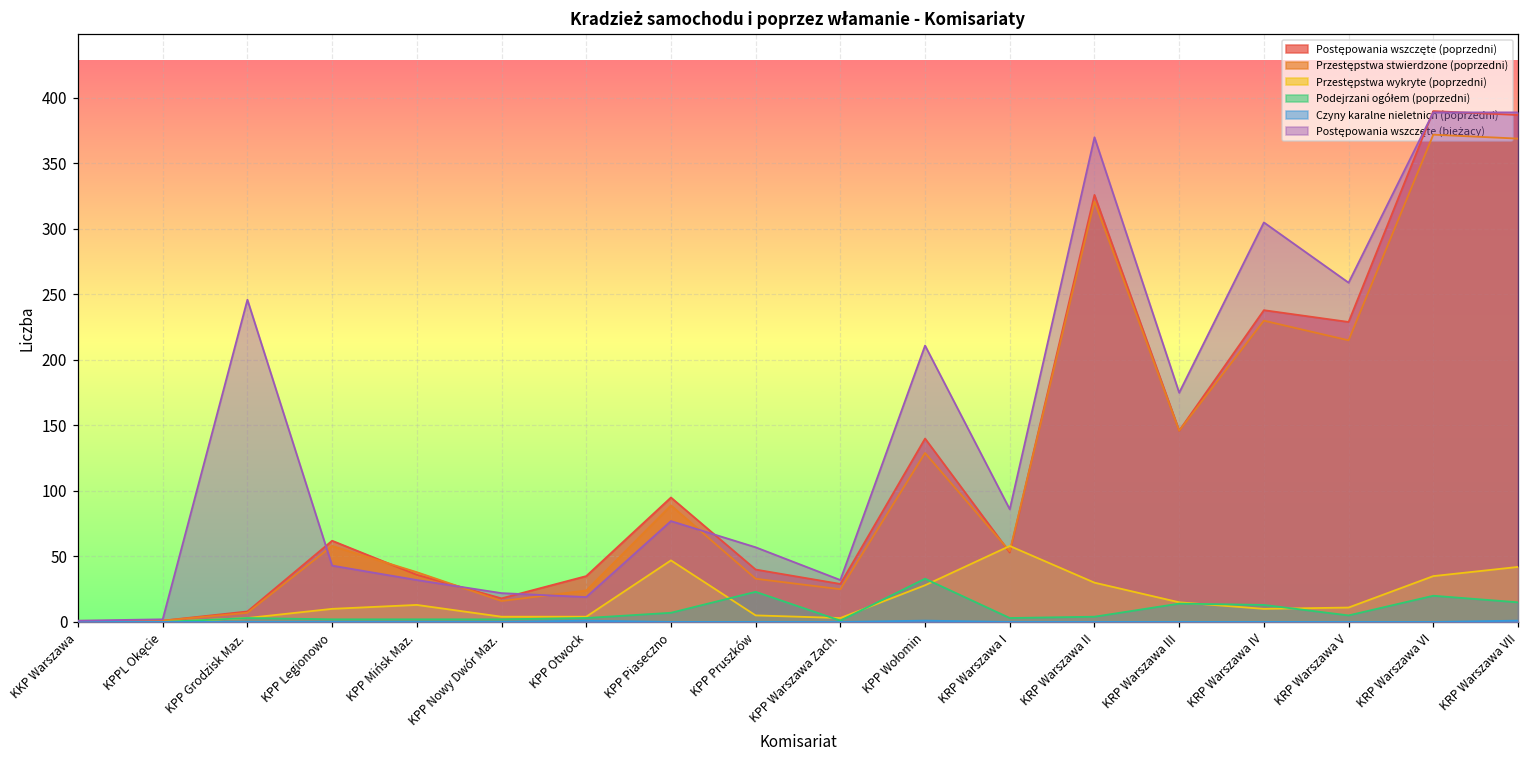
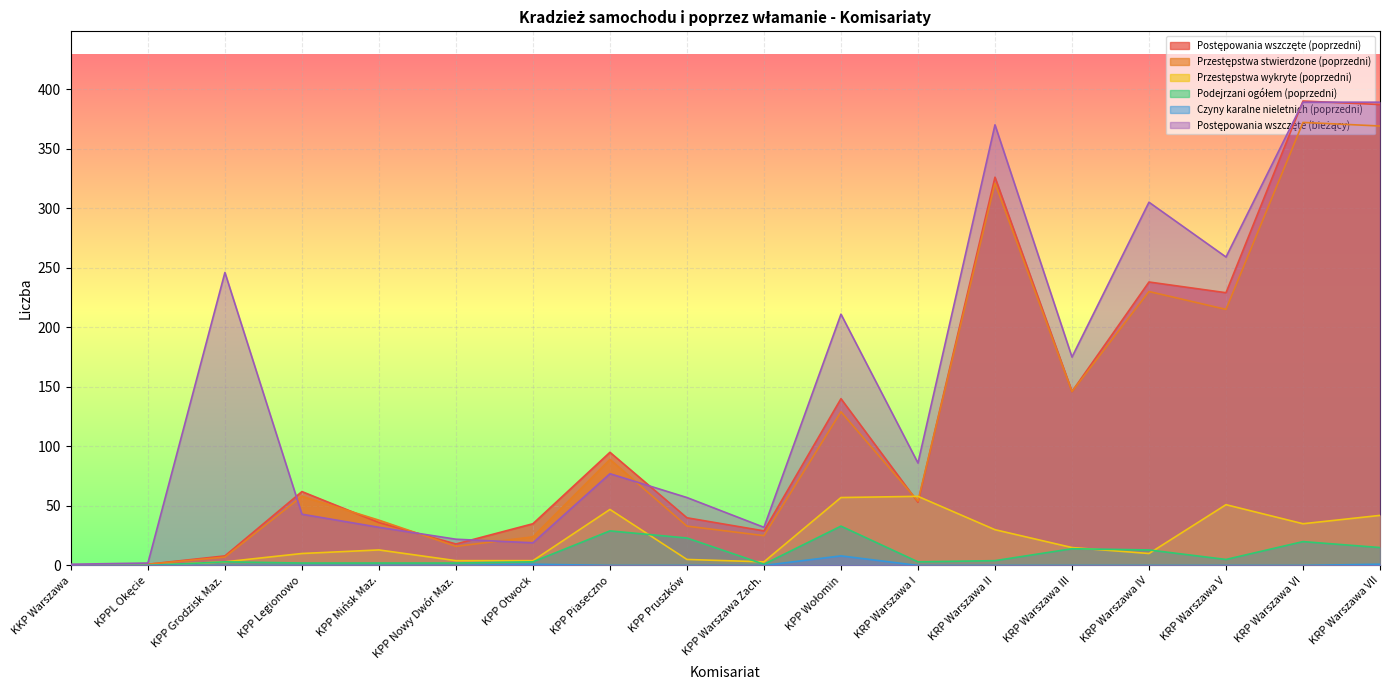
  {
    "Przestępstwa wykryte (poprzedni)": {
      "KPP Legionowo": 10,
      "KPP Mińsk Maz.": 13,
      "KPP Piaseczno": 47,
      "KPP Pruszków": 5,
-     "KPP Wołomin": 28,
+     "KPP Wołomin": 57,
      "KRP Warszawa I": 58,
      "KRP Warszawa II": 30,
      "KRP Warszawa IV": 10,
-     "KRP Warszawa V": 11,
+     "KRP Warszawa V": 51,
      "KRP Warszawa VI": 35,
      "KRP Warszawa VII": 42
    },
    "Podejrzani ogółem (poprzedni)": {
-     "KPP Piaseczno": 7,
+     "KPP Piaseczno": 29,
      "KPP Pruszków": 23,
      "KPP Wołomin": 33,
      "KRP Warszawa I": 3,
      "KRP Warszawa II": 4,
      "KRP Warszawa IV": 13,
      "KRP Warszawa V": 5,
      "KRP Warszawa VI": 20,
      "KRP Warszawa VII": 15
    },
    "Czyny karalne nieletnich (poprzedni)": {
      "KPP Grodzisk Maz.": 0,
      "KPP Piaseczno": 0,
      "KPP Pruszków": 0,
-     "KPP Wołomin": 1,
+     "KPP Wołomin": 8,
      "KRP Warszawa I": 0,
      "KRP Warszawa II": 0,
      "KRP Warszawa III": 0,
      "KRP Warszawa IV": 0,
      "KRP Warszawa V": 0,
      "KRP Warszawa VI": 0,
      "KRP Warszawa VII": 1
    },
    "Postępowania wszczęte (bieżący)": {
      "KPP Grodzisk Maz.": 246,
      "KPP Legionowo": 43,
      "KPP Mińsk Maz.": 32,
      "KPP Nowy Dwór Maz.": 22,
      "KPP Otwock": 19,
      "KPP Piaseczno": 77,
      "KPP Pruszków": 57,
      "KPP Warszawa Zach.": 32,
      "KPP Wołomin": 211,
      "KRP Warszawa I": 86,
      "KRP Warszawa II": 370,
      "KRP Warszawa III": 175,
      "KRP Warszawa IV": 305,
      "KRP Warszawa V": 259
    }
  }
